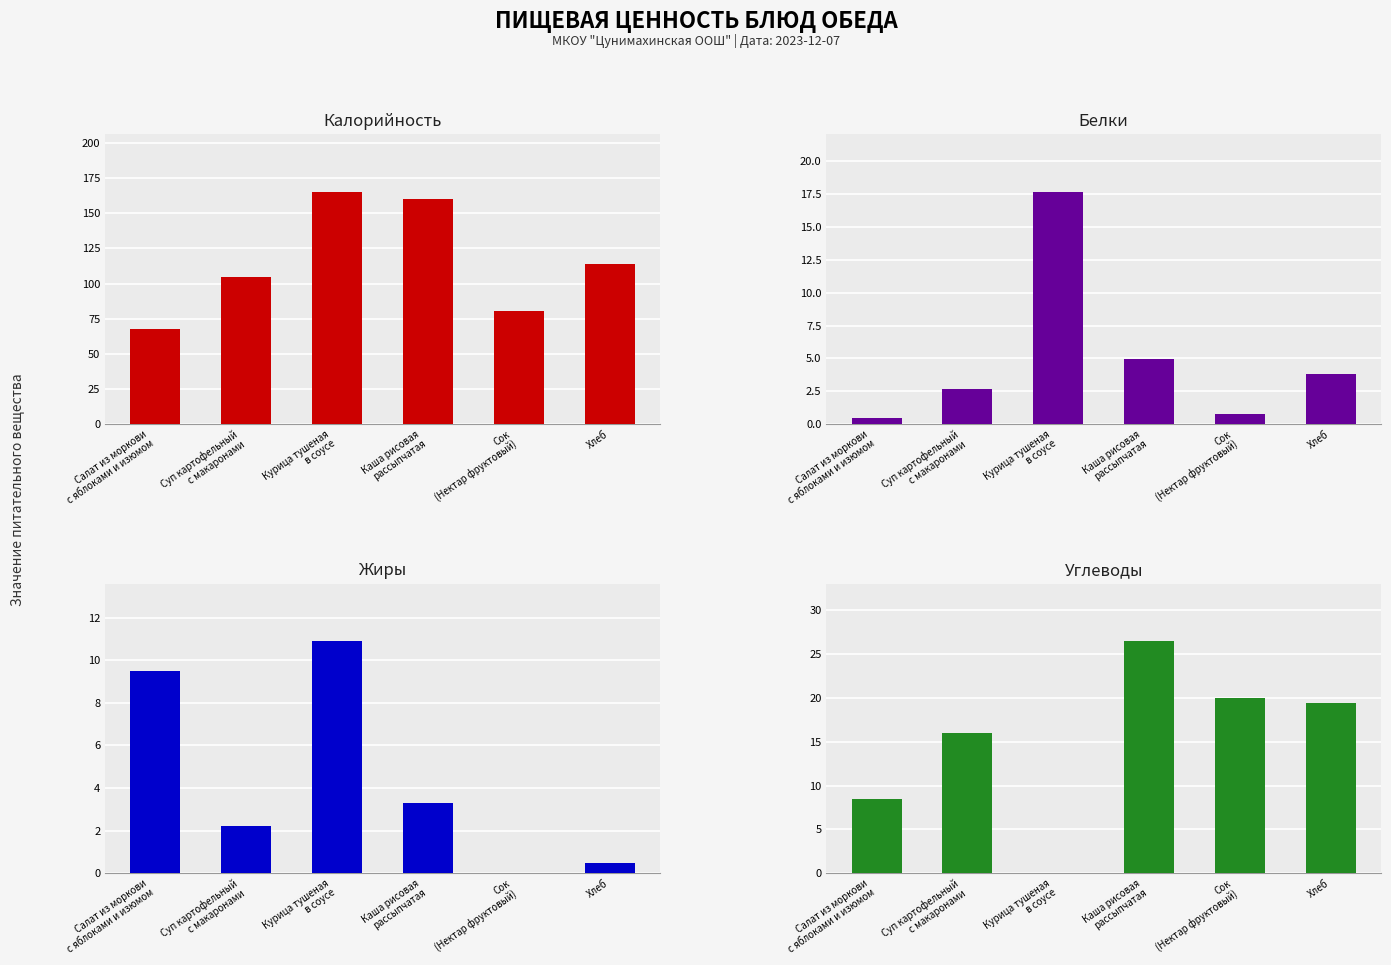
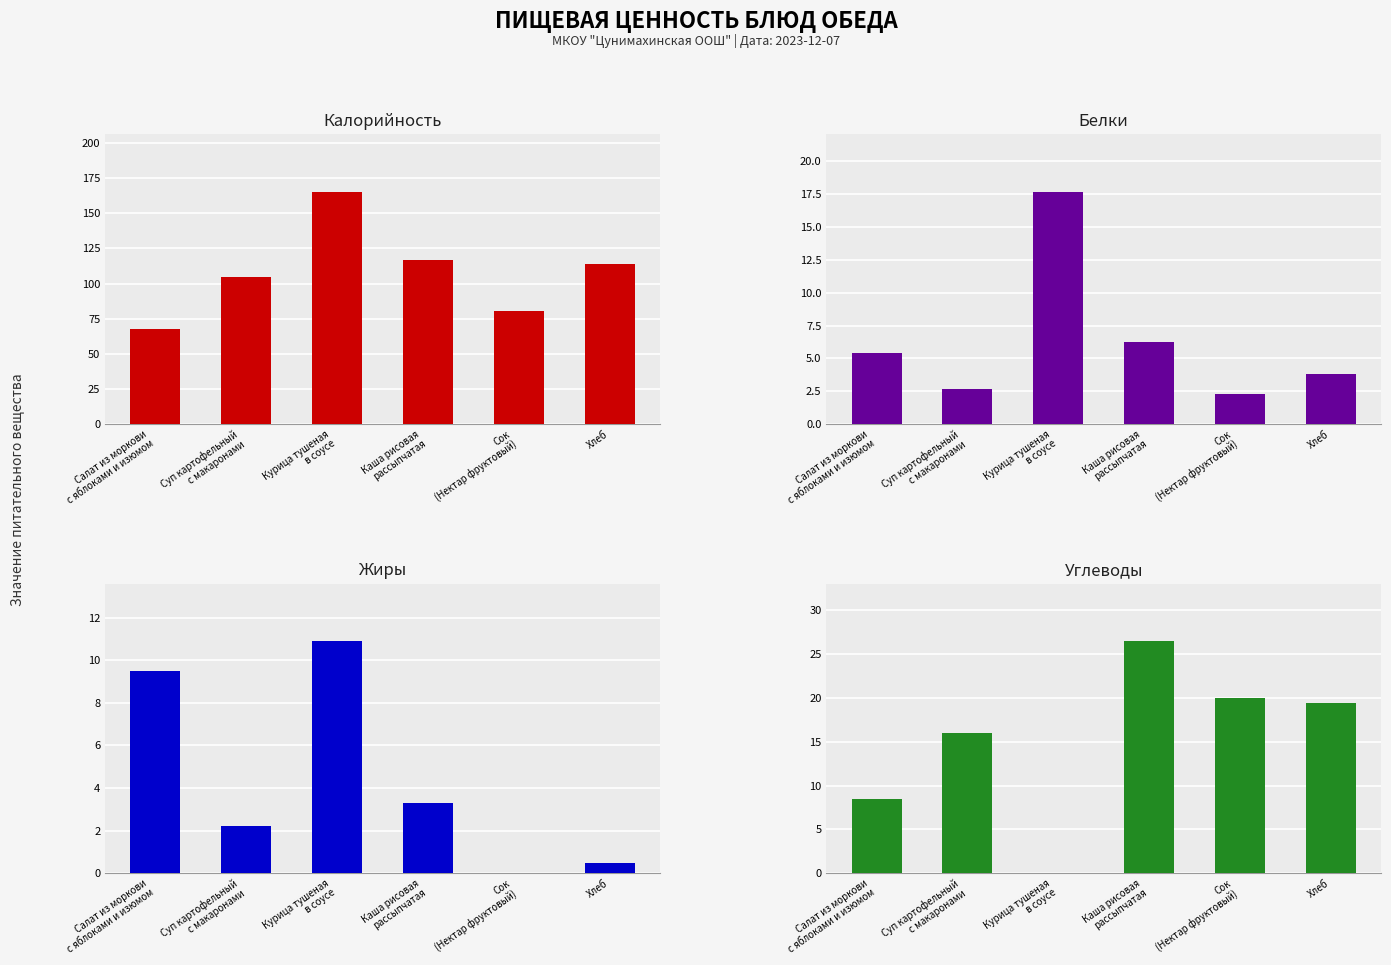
  {
    "Калорийность": {
      "Салат из моркови с яблоками и изюмом": 67,
      "Суп картофельный с макаронами": 105,
      "Курица тушеная в соусе": 165,
-     "Каша рисовая рассыпчатая": 160,
+     "Каша рисовая рассыпчатая": 117,
      "Сок (Нектар фруктовый)": 81,
      "Хлеб": 114
    },
    "Белки": {
-     "Салат из моркови с яблоками и изюмом": 0.4,
+     "Салат из моркови с яблоками и изюмом": 5.4,
      "Суп картофельный с макаронами": 2.7,
      "Курица тушеная в соусе": 17.7,
-     "Каша рисовая рассыпчатая": 5.0,
-     "Сок (Нектар фруктовый)": 0.8,
+     "Каша рисовая рассыпчатая": 6.3,
+     "Сок (Нектар фруктовый)": 2.3,
      "Хлеб": 3.8
    },
    "Жиры": {
      "Салат из моркови с яблоками и изюмом": 9.5,
      "Суп картофельный с макаронами": 2.2,
      "Курица тушеная в соусе": 10.9,
      "Каша рисовая рассыпчатая": 3.3,
      "Сок (Нектар фруктовый)": 0.0,
      "Хлеб": 0.5
    },
    "Углеводы": {
      "Салат из моркови с яблоками и изюмом": 9,
      "Суп картофельный с макаронами": 16,
      "Курица тушеная в соусе": 0,
      "Каша рисовая рассыпчатая": 26,
      "Сок (Нектар фруктовый)": 20,
      "Хлеб": 19
    }
  }
